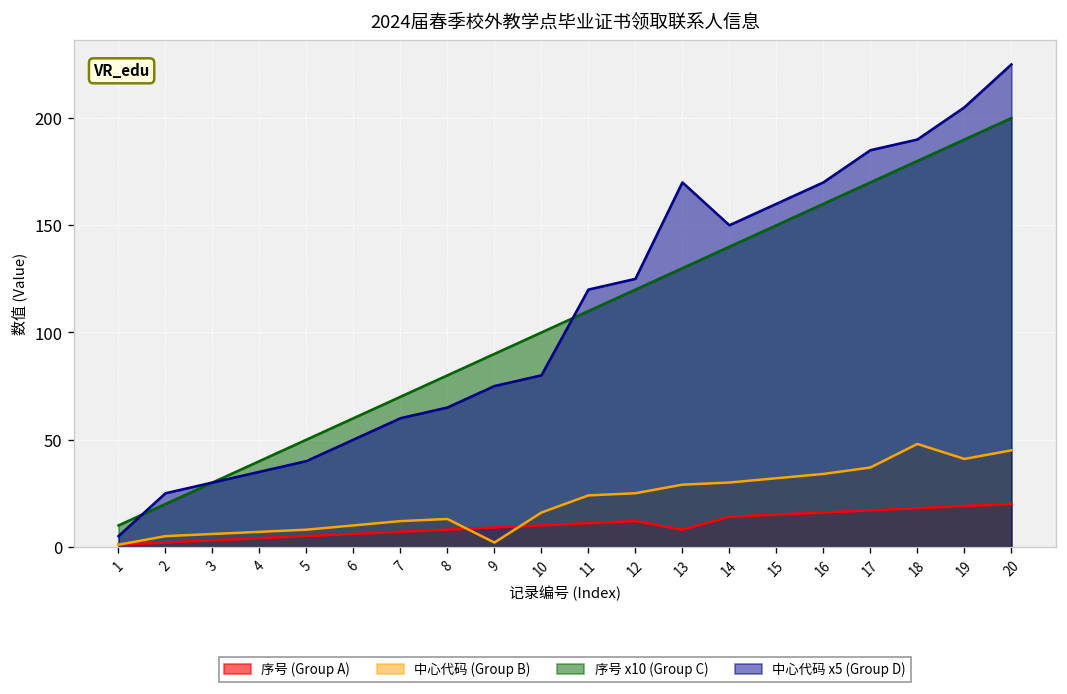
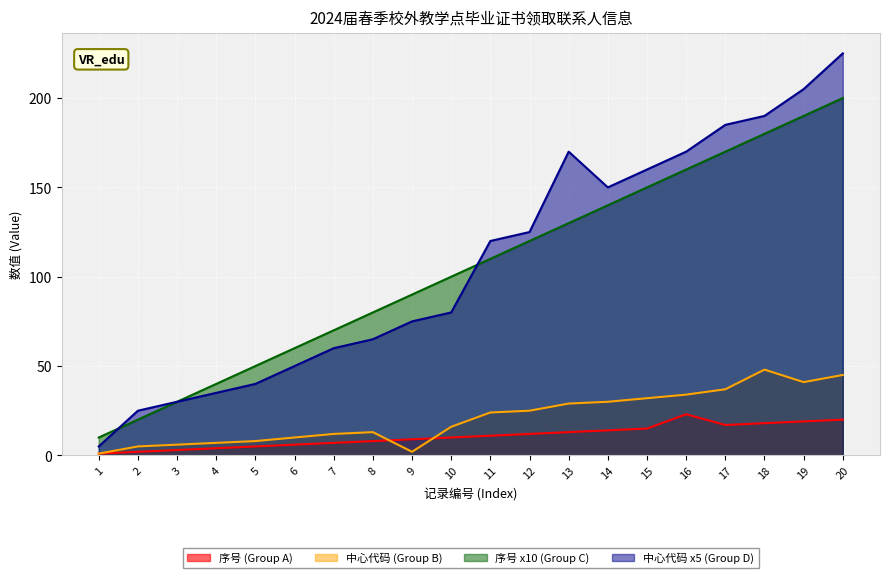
  {
    "序号 (Group A)": {
      "2": 2,
      "3": 3,
      "4": 4,
      "5": 5,
      "6": 6,
      "7": 7,
      "8": 8,
      "9": 9,
      "10": 10,
      "11": 11,
      "12": 12,
-     "13": 8,
+     "13": 13,
      "14": 14,
      "15": 15,
-     "16": 16,
+     "16": 23,
      "17": 17,
      "18": 18,
      "19": 19,
      "20": 20
    },
    "中心代码 (Group B)": {
      "2": 5,
      "3": 6,
      "4": 7,
      "5": 8,
      "6": 10,
      "7": 12,
      "8": 13,
      "9": 2,
      "10": 16,
      "11": 24,
      "12": 25,
      "13": 29,
      "14": 30,
      "15": 32,
      "16": 34,
      "17": 37,
      "18": 48,
      "19": 41,
      "20": 45
    },
    "序号 x10 (Group C)": {
      "1": 10,
      "2": 20,
      "4": 40,
      "5": 50,
      "6": 60,
      "7": 70,
      "8": 80,
      "9": 90,
      "10": 100,
      "11": 110,
      "12": 120,
      "13": 130,
      "14": 140,
      "15": 150,
      "16": 160,
      "17": 170,
      "18": 180,
      "19": 190,
      "20": 200
    },
    "中心代码 x5 (Group D)": {
      "1": 5,
      "2": 25,
      "4": 35,
      "5": 40,
      "6": 50,
      "7": 60,
      "8": 65,
      "9": 75,
      "10": 80,
      "11": 120,
      "12": 125,
      "13": 170,
      "14": 150,
      "15": 160,
      "16": 170,
      "17": 185,
      "18": 190,
      "19": 205,
      "20": 225
    }
  }
